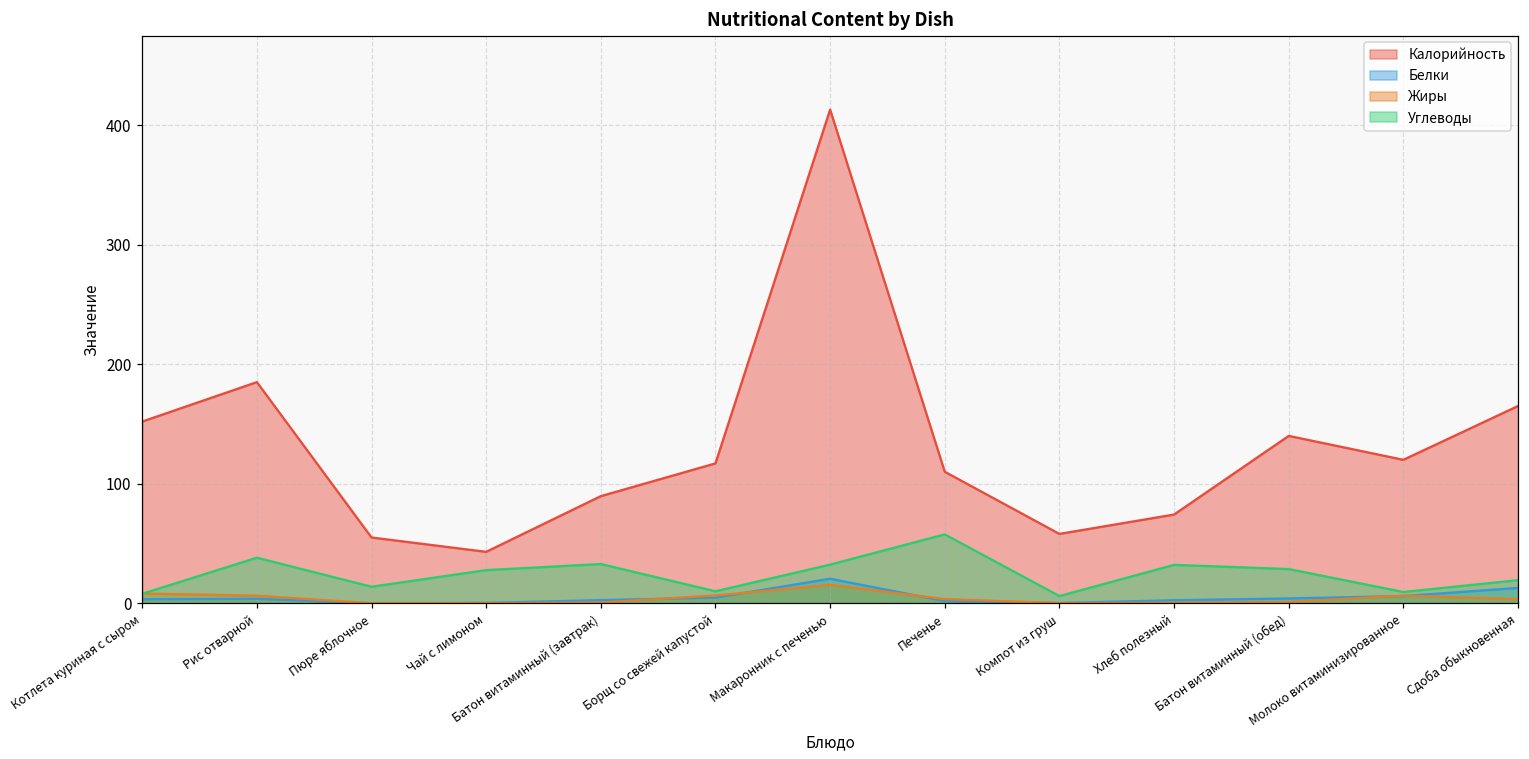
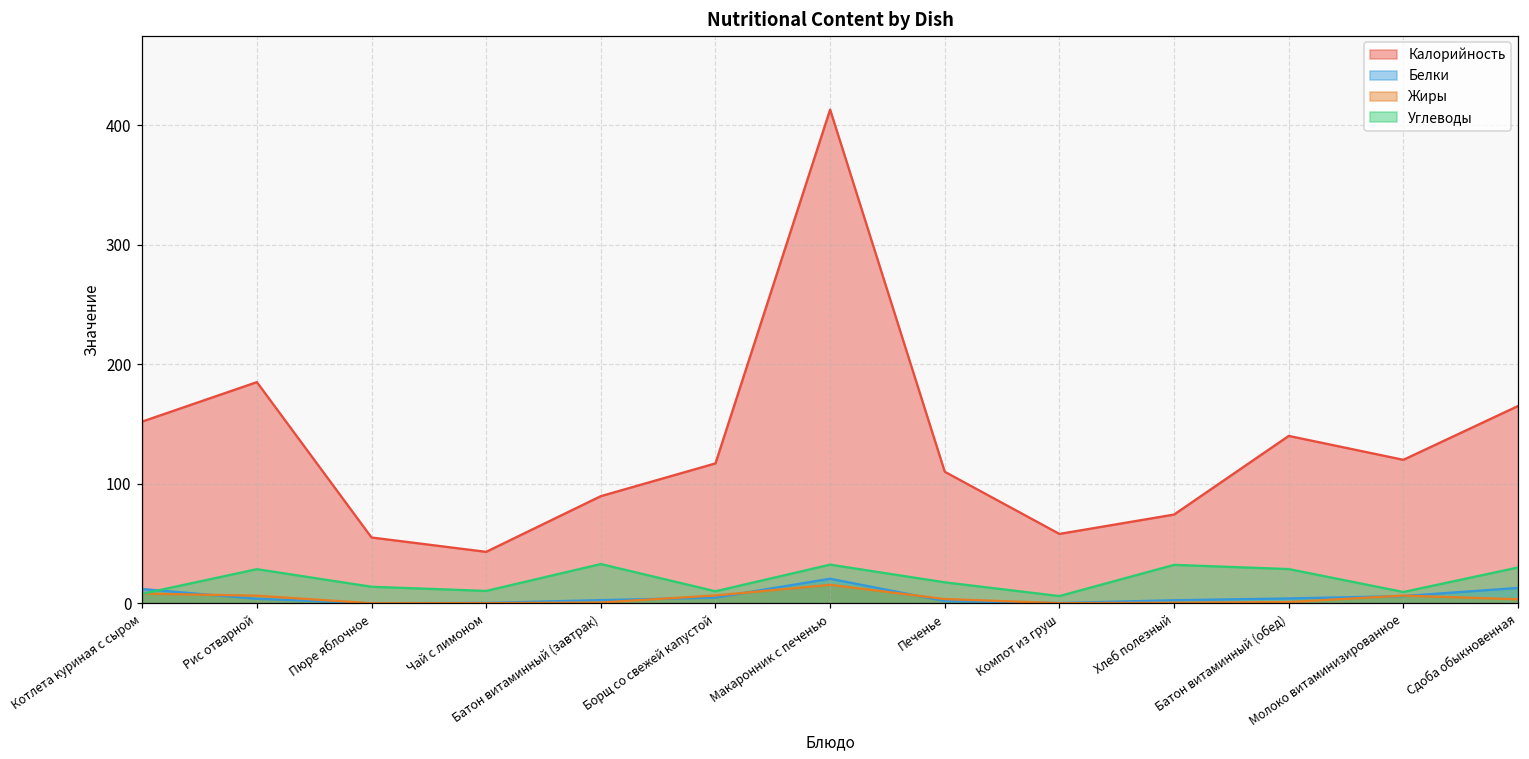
  {
    "Белки": {
-     "Котлета куриная с сыром": 3,
+     "Котлета куриная с сыром": 12,
      "Рис отварной": 4,
      "Макаронник с печенью": 21,
      "Батон витаминный (обед)": 4,
      "Сдоба обыкновенная": 13
    },
    "Углеводы": {
-     "Рис отварной": 38,
+     "Рис отварной": 29,
      "Пюре яблочное": 14,
-     "Чай с лимоном": 28,
+     "Чай с лимоном": 10,
      "Батон витаминный (завтрак)": 33,
      "Борщ со свежей капустой": 10,
      "Макаронник с печенью": 32,
-     "Печенье": 58,
+     "Печенье": 18,
      "Компот из груш": 6,
      "Хлеб полезный": 32,
      "Батон витаминный (обед)": 29,
      "Молоко витаминизированное": 9,
-     "Сдоба обыкновенная": 19
+     "Сдоба обыкновенная": 30
    }
  }
